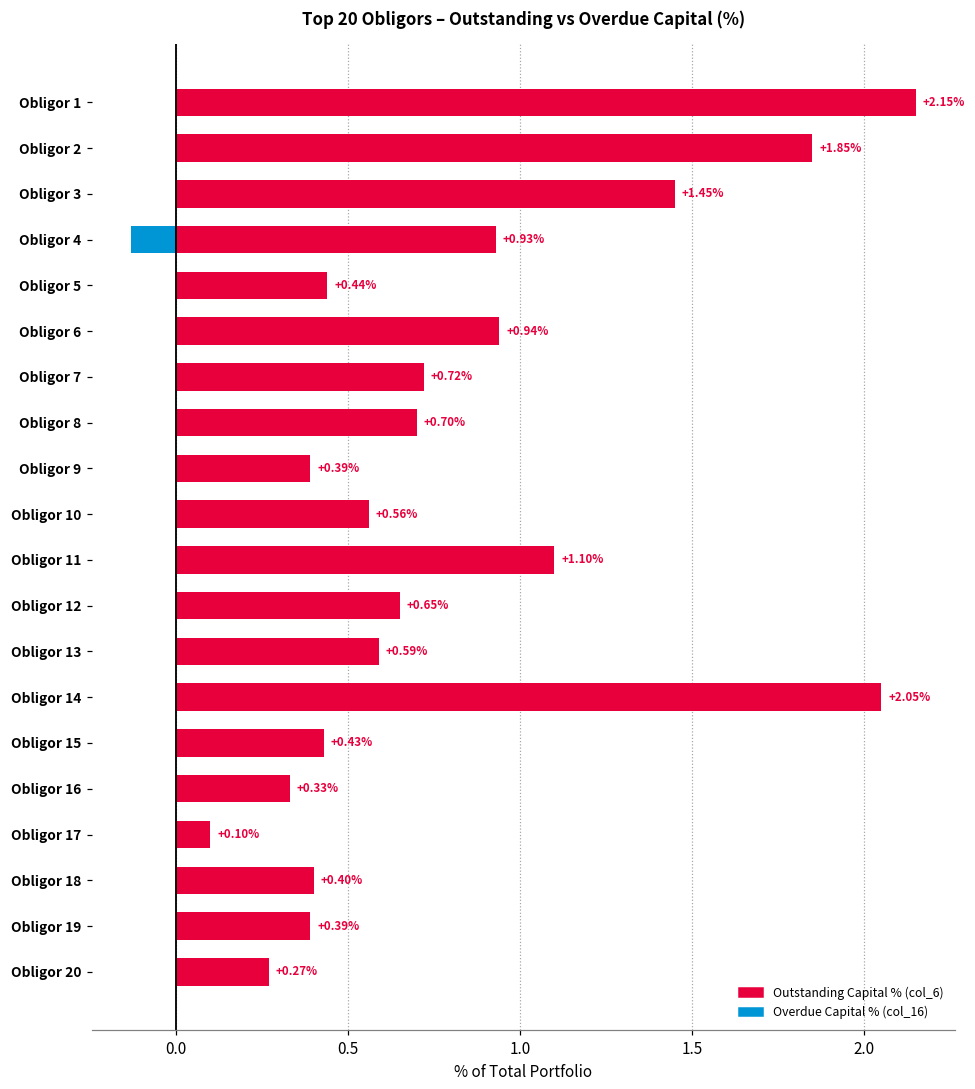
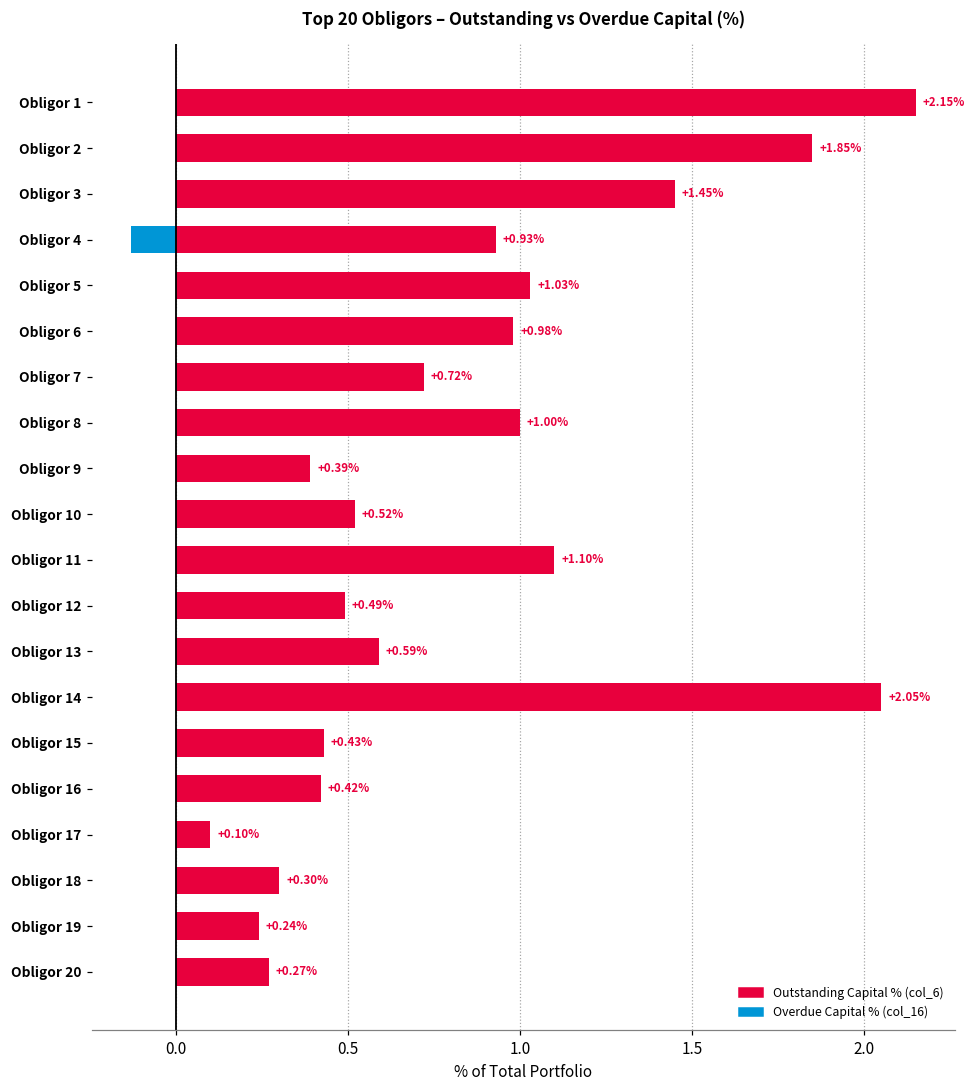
  {
    "Outstanding Capital % (col_6)": {
      "Obligor 1": "+2.15%",
      "Obligor 2": "+1.85%",
      "Obligor 3": "+1.45%",
      "Obligor 4": "+0.93%",
-     "Obligor 5": "+0.44%",
-     "Obligor 6": "+0.94%",
+     "Obligor 5": "+1.03%",
+     "Obligor 6": "+0.98%",
      "Obligor 7": "+0.72%",
-     "Obligor 8": "+0.70%",
+     "Obligor 8": "+1.00%",
      "Obligor 9": "+0.39%",
-     "Obligor 10": "+0.56%",
+     "Obligor 10": "+0.52%",
      "Obligor 11": "+1.10%",
-     "Obligor 12": "+0.65%",
+     "Obligor 12": "+0.49%",
      "Obligor 13": "+0.59%",
      "Obligor 14": "+2.05%",
      "Obligor 15": "+0.43%",
-     "Obligor 16": "+0.33%",
+     "Obligor 16": "+0.42%",
      "Obligor 17": "+0.10%",
-     "Obligor 18": "+0.40%",
-     "Obligor 19": "+0.39%",
+     "Obligor 18": "+0.30%",
+     "Obligor 19": "+0.24%",
      "Obligor 20": "+0.27%"
    },
    "Overdue Capital % (col_16)": {
      "Obligor 1": "0.00",
      "Obligor 2": "0.00",
      "Obligor 3": "0.00",
      "Obligor 4": "-0.13",
      "Obligor 5": "0.00",
      "Obligor 6": "0.00",
      "Obligor 7": "0.00",
      "Obligor 8": "0.00",
      "Obligor 9": "0.00",
      "Obligor 10": "0.00",
      "Obligor 11": "0.00",
      "Obligor 12": "0.00",
      "Obligor 13": "0.00",
      "Obligor 14": "0.00",
      "Obligor 15": "0.00",
      "Obligor 16": "0.00",
      "Obligor 17": "0.00",
      "Obligor 18": "0.00",
      "Obligor 19": "0.00",
      "Obligor 20": "0.00"
    }
  }
